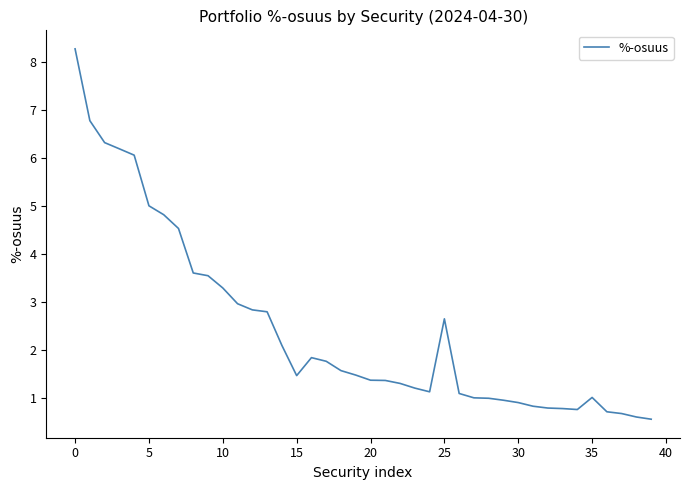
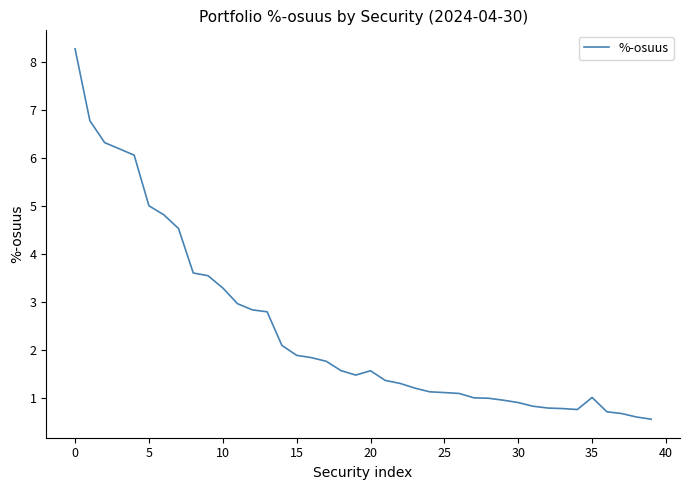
  {
    "0": 8.3,
    "5": 5.0,
    "10": 3.3,
-   "15": 1.5,
-   "20": 1.4,
-   "25": 2.6,
+   "15": 1.9,
+   "20": 1.6,
+   "25": 1.1,
    "30": 0.9,
    "35": 1.0
  }
